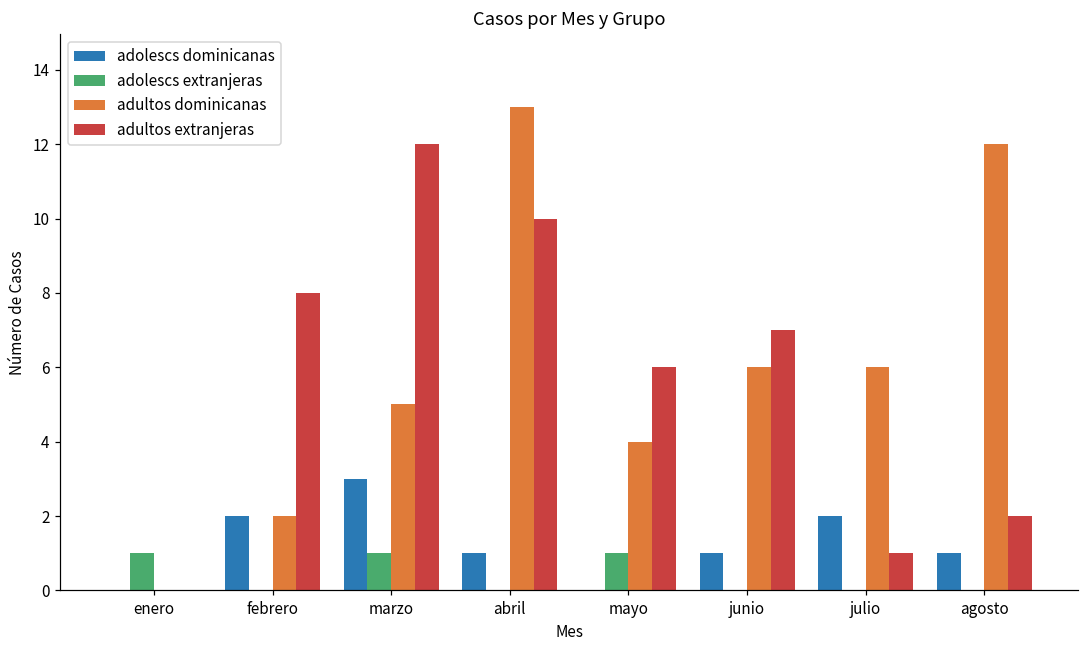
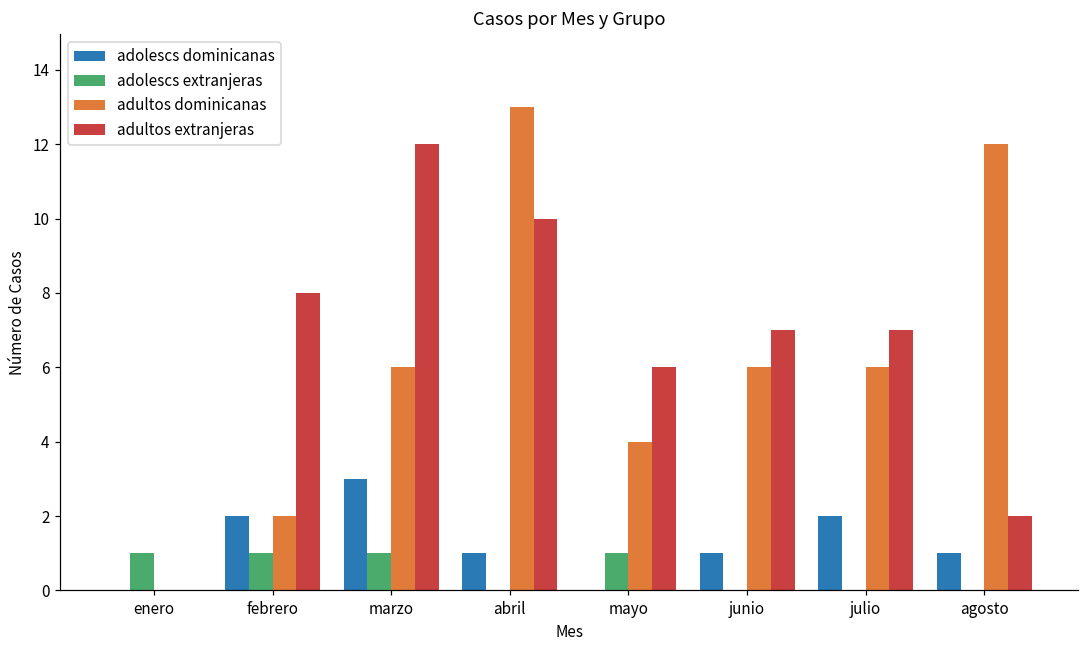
  {
    "adolescs dominicanas": {
      "enero": 0,
      "febrero": 2,
      "marzo": 3,
      "abril": 1,
      "mayo": 0,
      "junio": 1,
      "julio": 2,
      "agosto": 1
    },
    "adolescs extranjeras": {
      "enero": 1,
-     "febrero": 0,
+     "febrero": 1,
      "marzo": 1,
      "abril": 0,
      "mayo": 1,
      "junio": 0,
      "julio": 0,
      "agosto": 0
    },
    "adultos dominicanas": {
      "enero": 0,
      "febrero": 2,
-     "marzo": 5,
+     "marzo": 6,
      "abril": 13,
      "mayo": 4,
      "junio": 6,
      "julio": 6,
      "agosto": 12
    },
    "adultos extranjeras": {
      "enero": 0,
      "febrero": 8,
      "marzo": 12,
      "abril": 10,
      "mayo": 6,
      "junio": 7,
-     "julio": 1,
+     "julio": 7,
      "agosto": 2
    }
  }
